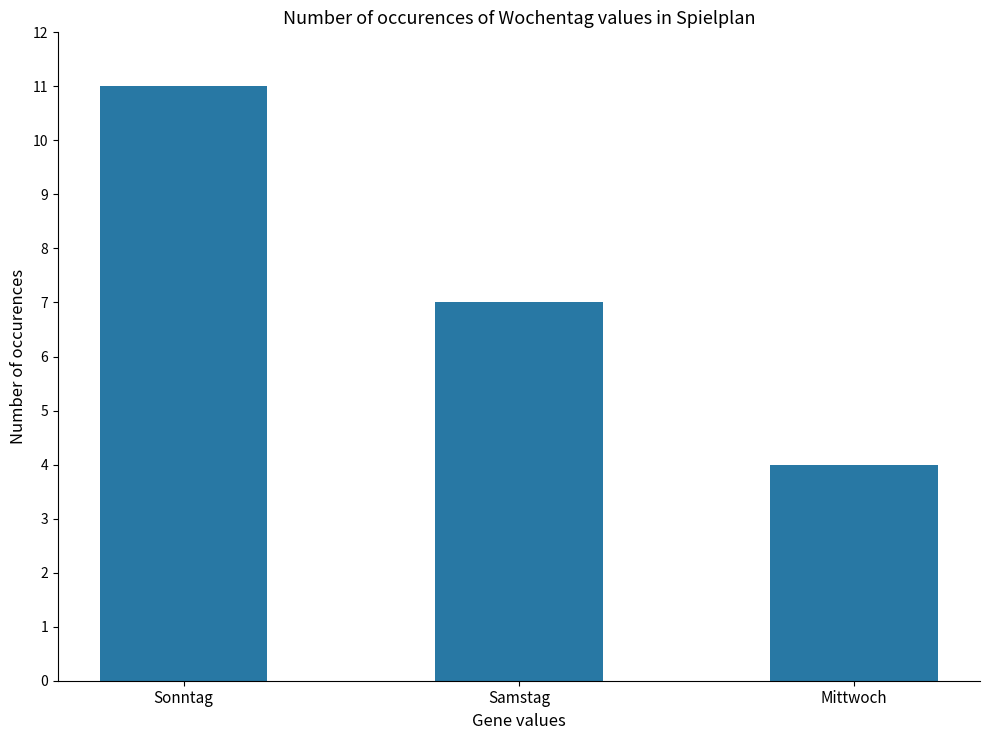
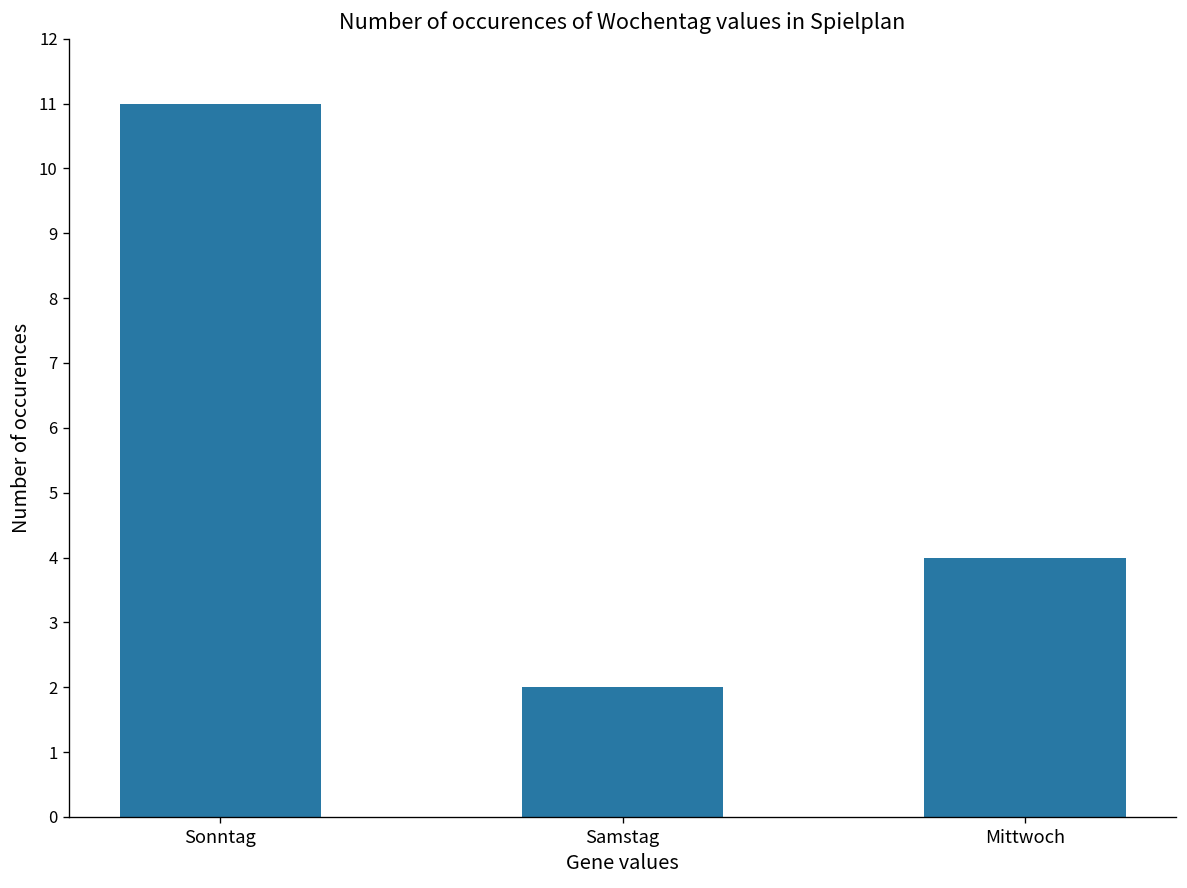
  {
    "Sonntag": 11,
-   "Samstag": 7,
+   "Samstag": 2,
    "Mittwoch": 4
  }
